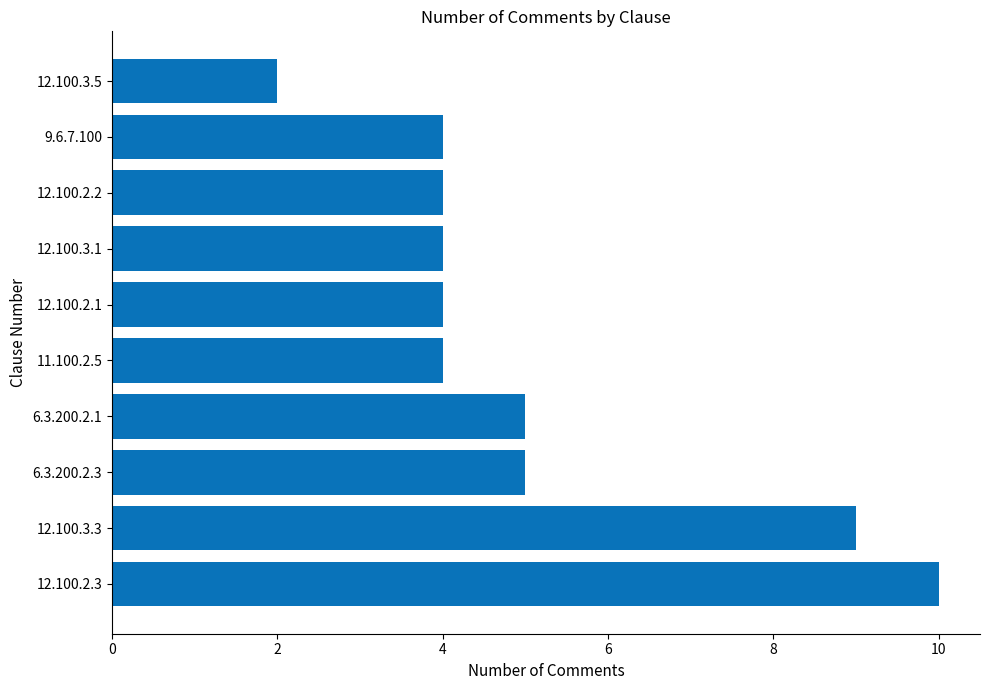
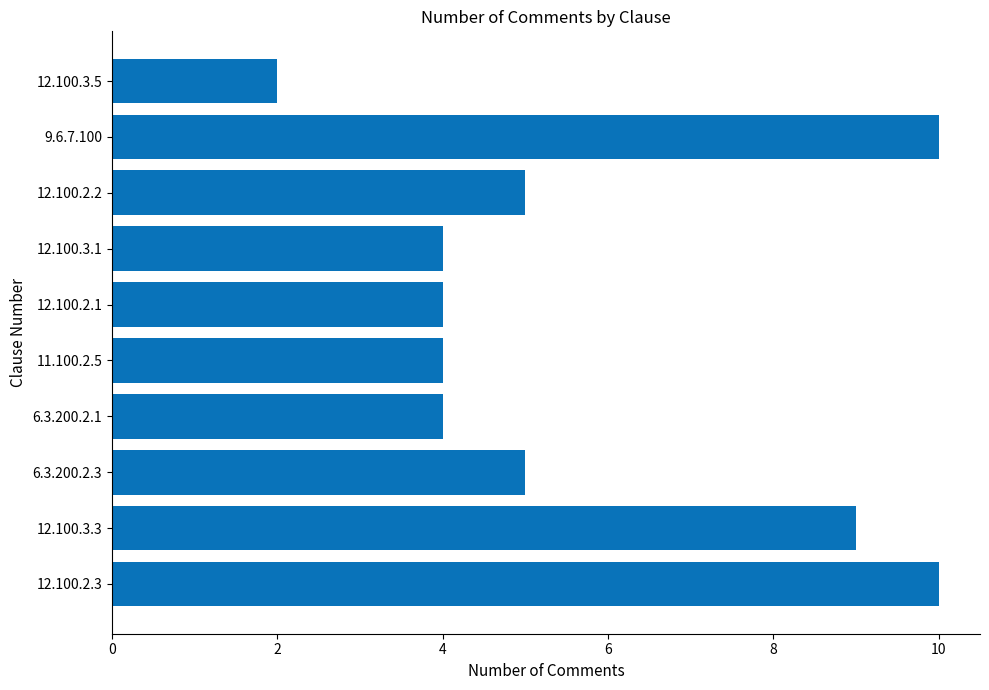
  {
    "12.100.3.5": 2,
-   "9.6.7.100": 4,
-   "12.100.2.2": 4,
+   "9.6.7.100": 10,
+   "12.100.2.2": 5,
    "12.100.3.1": 4,
    "12.100.2.1": 4,
    "11.100.2.5": 4,
-   "6.3.200.2.1": 5,
+   "6.3.200.2.1": 4,
    "6.3.200.2.3": 5,
    "12.100.3.3": 9,
    "12.100.2.3": 10
  }
